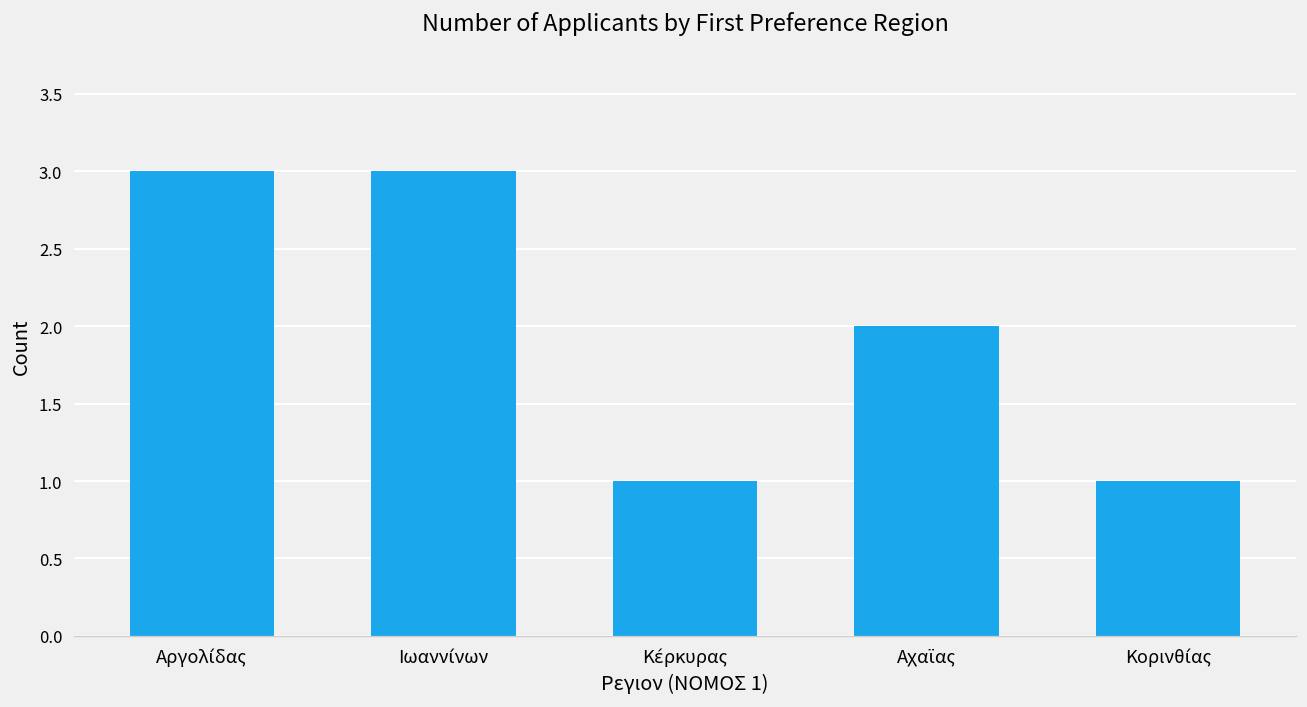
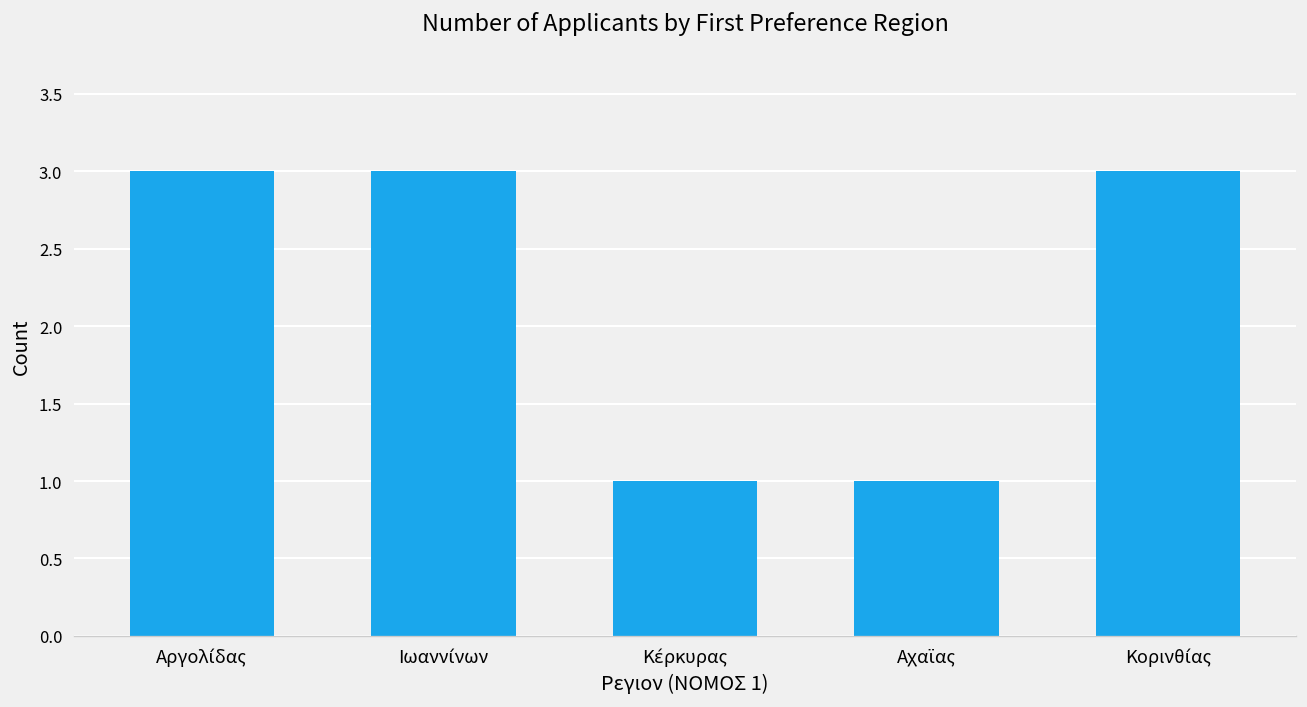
  {
    "Αργολίδας": 3,
    "Ιωαννίνων": 3,
    "Κέρκυρας": 1,
-   "Αχαϊας": 2,
-   "Κορινθίας": 1
+   "Αχαϊας": 1,
+   "Κορινθίας": 3
  }
